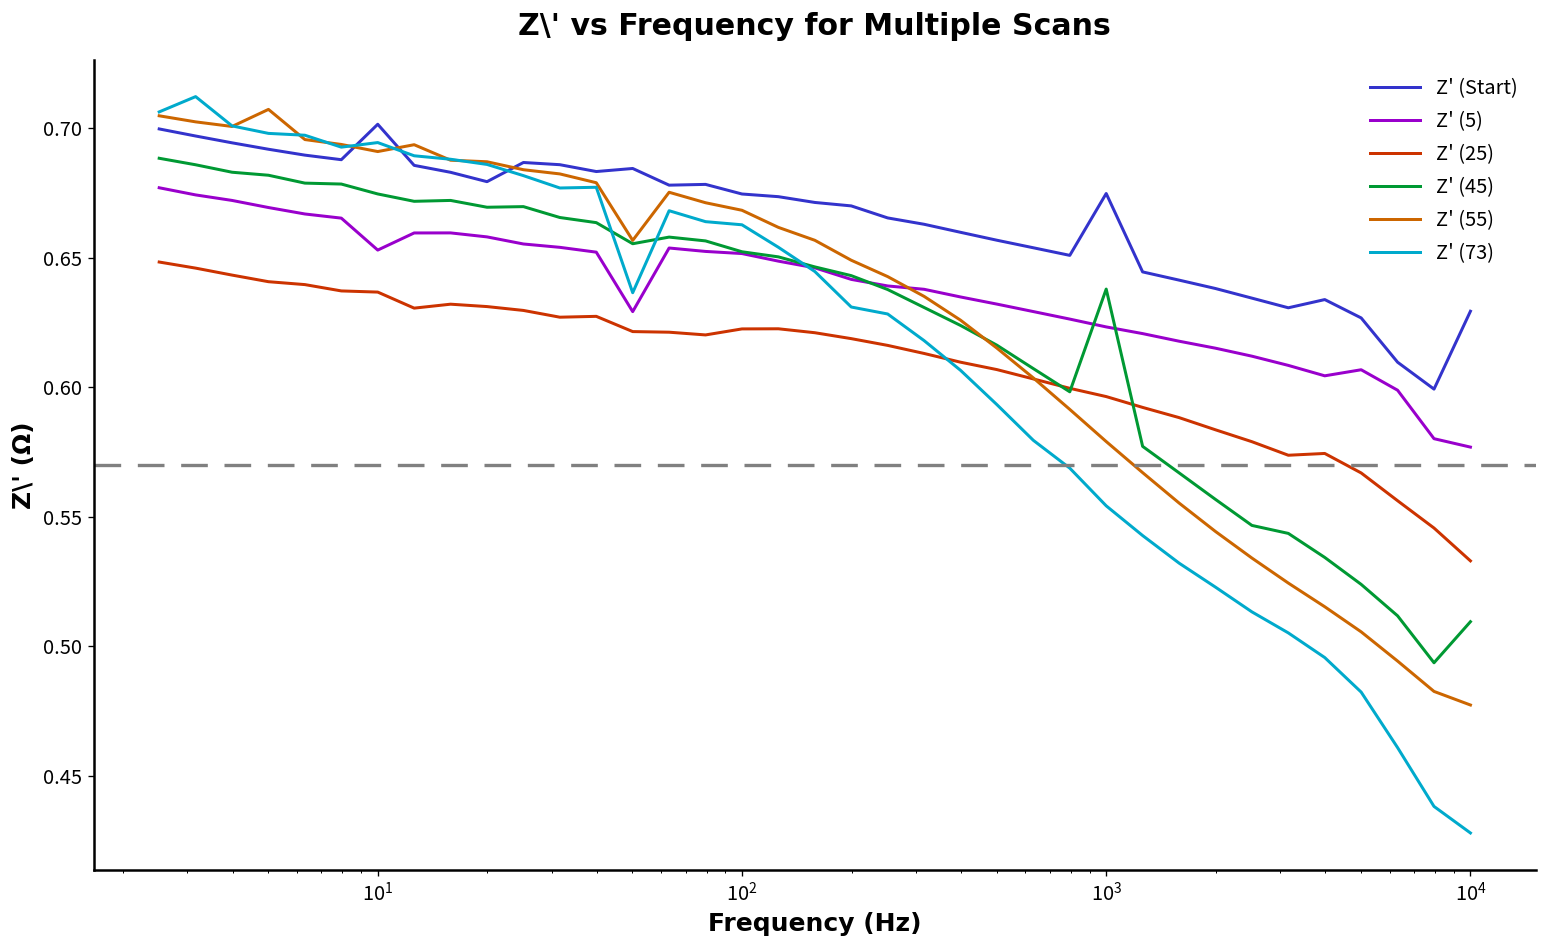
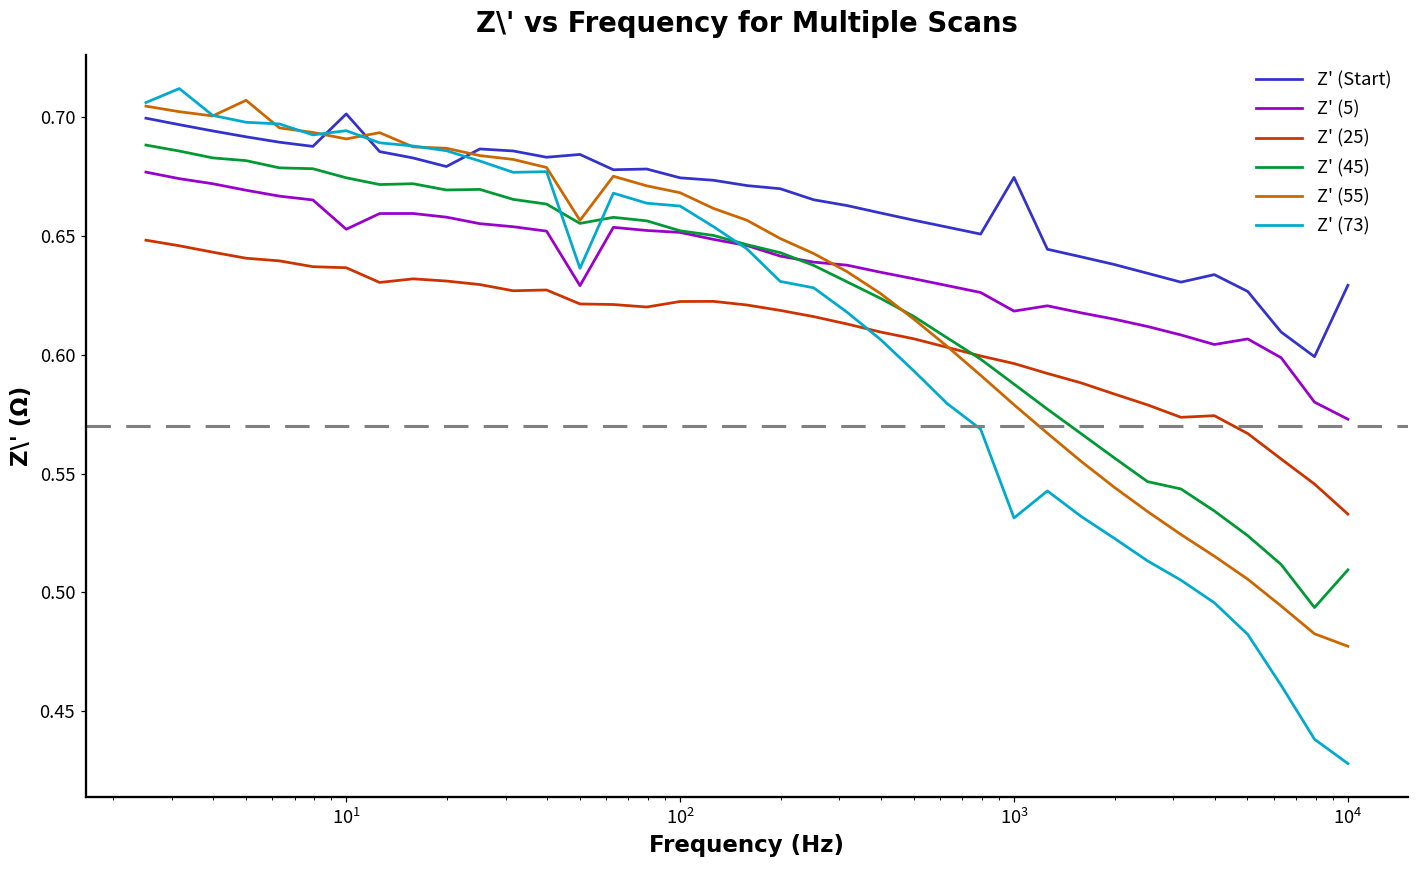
  {
    "Z' (Start)": {
      "10^1": 0.701,
      "10^2": 0.675,
      "10^3": 0.675,
      "10^4": 0.629
    },
    "Z' (5)": {
      "10^1": 0.653,
-     "10^3": 0.623,
-     "10^4": 0.577
+     "10^3": 0.618,
+     "10^4": 0.573
    },
    "Z' (45)": {
      "10^1": 0.675,
-     "10^3": 0.638,
+     "10^3": 0.588,
      "10^4": 0.510
    },
    "Z' (73)": {
      "10^1": 0.694,
      "10^2": 0.663,
-     "10^3": 0.554,
+     "10^3": 0.531,
      "10^4": 0.428
    }
  }
